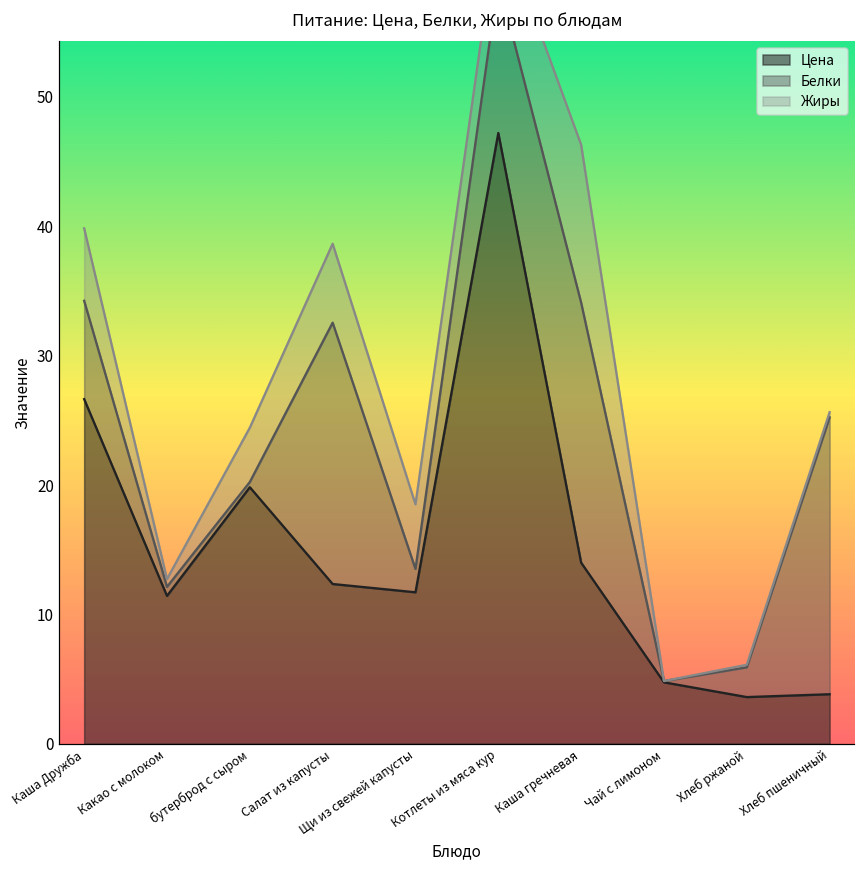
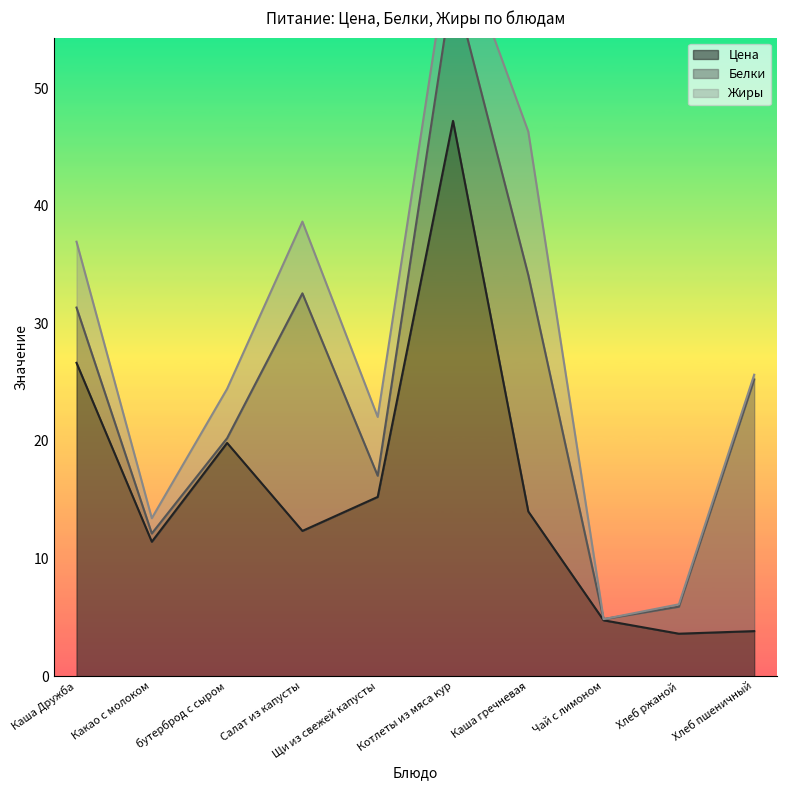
  {
    "Цена": {
      "Каша Дружба": 26.6,
      "Какао с молоком": 11.4,
      "бутерброд с сыром": 19.8,
      "Салат из капусты": 12.4,
-     "Щи из свежей капусты": 11.7,
+     "Щи из свежей капусты": 15.2,
      "Котлеты из мяса кур": 47.2,
      "Каша гречневая": 14.0,
      "Хлеб ржаной": 3.6,
      "Хлеб пшеничный": 3.8
    },
    "Белки": {
-     "Каша Дружба": 7.6,
+     "Каша Дружба": 4.7,
      "Какао с молоком": 0.7,
      "бутерброд с сыром": 0.4,
      "Салат из капусты": 20.2,
      "Щи из свежей капусты": 1.8,
      "Каша гречневая": 20.1,
      "Хлеб пшеничный": 21.4
    },
    "Жиры": {
      "Каша Дружба": 5.6,
-     "Какао с молоком": 0.6,
+     "Какао с молоком": 1.3,
      "бутерброд с сыром": 4.2,
      "Салат из капусты": 6.1,
      "Щи из свежей капусты": 5.0,
      "Каша гречневая": 12.2,
      "Хлеб пшеничный": 0.4
    }
  }
